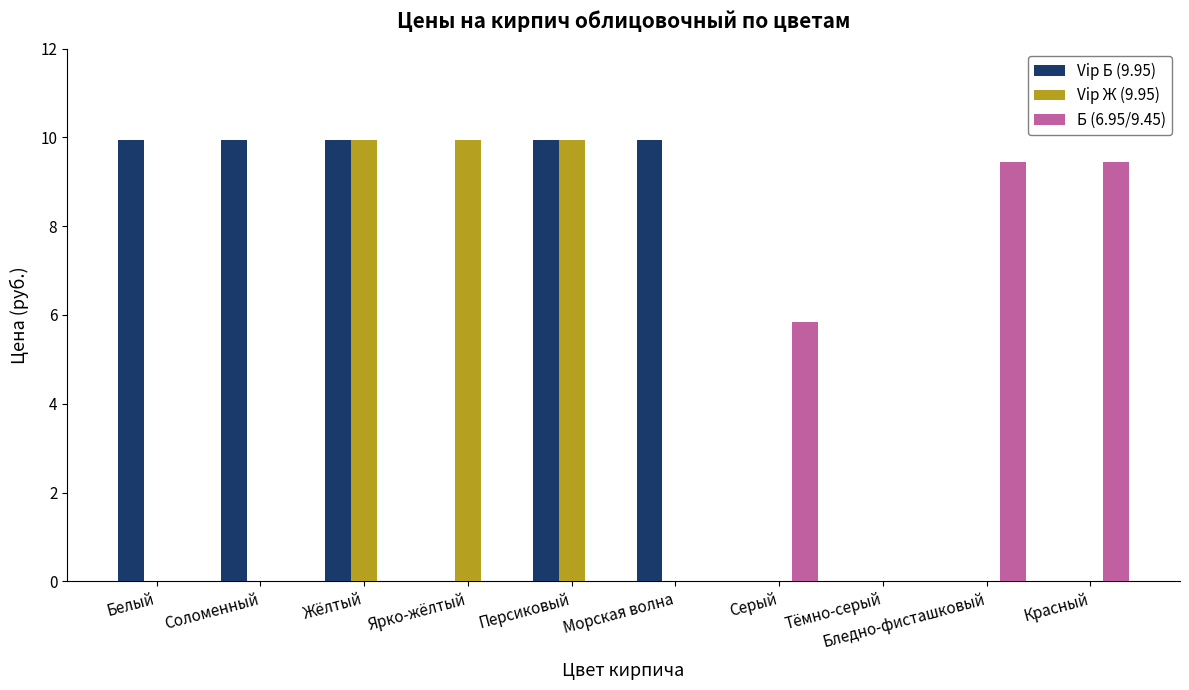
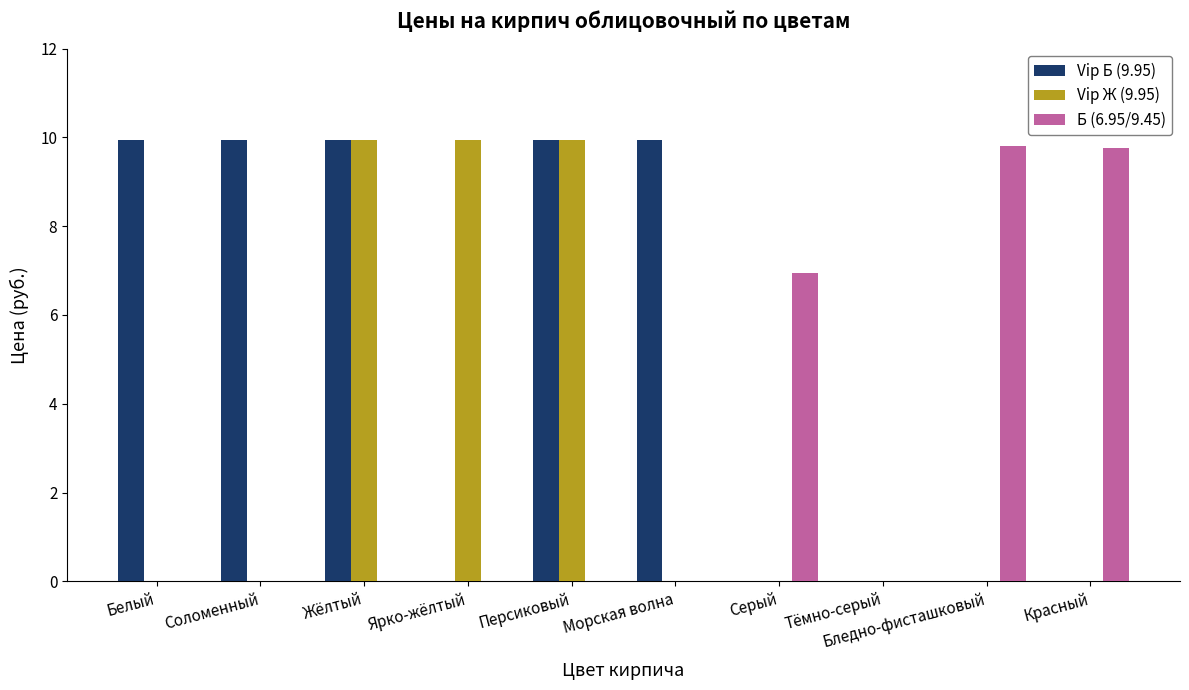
  {
    "Vip Б (9.95)": {
      "Белый": 10.0,
      "Соломенный": 10.0,
      "Жёлтый": 10.0,
      "Ярко-жёлтый": 0.0,
      "Персиковый": 10.0,
      "Морская волна": 10.0,
      "Серый": 0.0,
      "Тёмно-серый": 0.0,
      "Бледно-фисташковый": 0.0,
      "Красный": 0.0
    },
    "Vip Ж (9.95)": {
      "Белый": 0.0,
      "Соломенный": 0.0,
      "Жёлтый": 10.0,
      "Ярко-жёлтый": 10.0,
      "Персиковый": 10.0,
      "Морская волна": 0.0,
      "Серый": 0.0,
      "Тёмно-серый": 0.0,
      "Бледно-фисташковый": 0.0,
      "Красный": 0.0
    },
    "Б (6.95/9.45)": {
      "Белый": 0.0,
      "Соломенный": 0.0,
      "Жёлтый": 0.0,
      "Ярко-жёлтый": 0.0,
      "Персиковый": 0.0,
      "Морская волна": 0.0,
-     "Серый": 5.8,
+     "Серый": 7.0,
      "Тёмно-серый": 0.0,
-     "Бледно-фисташковый": 9.5,
-     "Красный": 9.5
+     "Бледно-фисташковый": 9.8,
+     "Красный": 9.8
    }
  }
